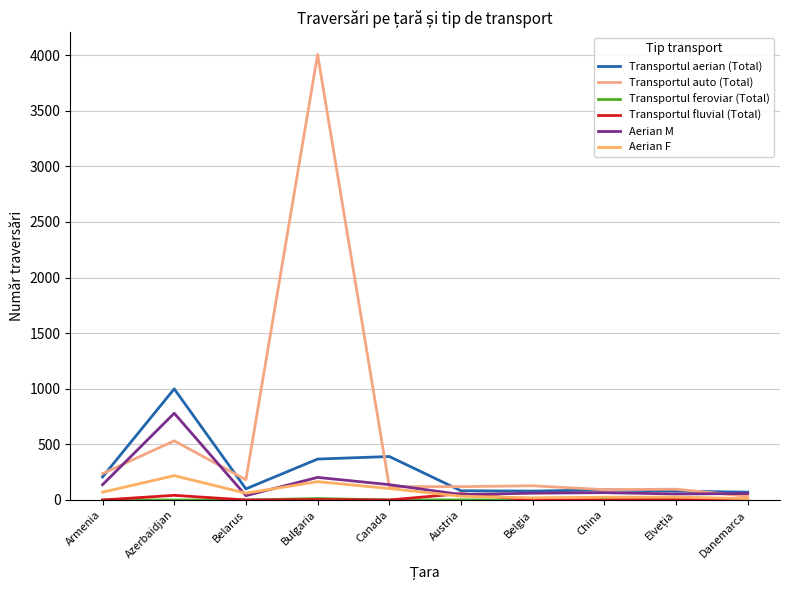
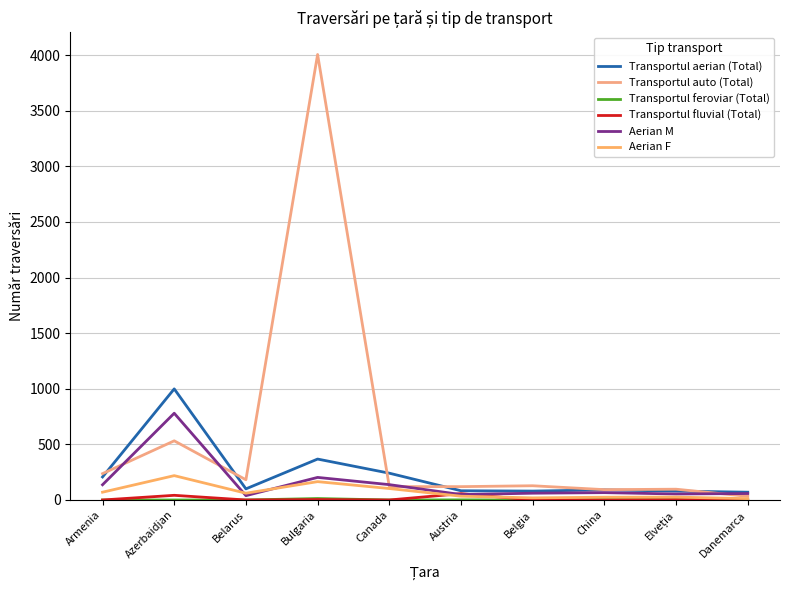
  {
    "Transportul aerian (Total)": {
      "Armenia": 210,
      "Azerbaidjan": 1000,
      "Belarus": 100,
      "Bulgaria": 370,
-     "Canada": 390,
+     "Canada": 240,
      "Austria": 80
    },
    "Transportul feroviar (Total)": {
      "Azerbaidjan": 0,
      "Austria": 0
    },
    "Transportul fluvial (Total)": {
      "Azerbaidjan": 40
    },
    "Aerian M": {
      "Armenia": 140,
      "Azerbaidjan": 780,
      "Bulgaria": 200,
      "China": 70,
      "Elveția": 50
    }
  }
